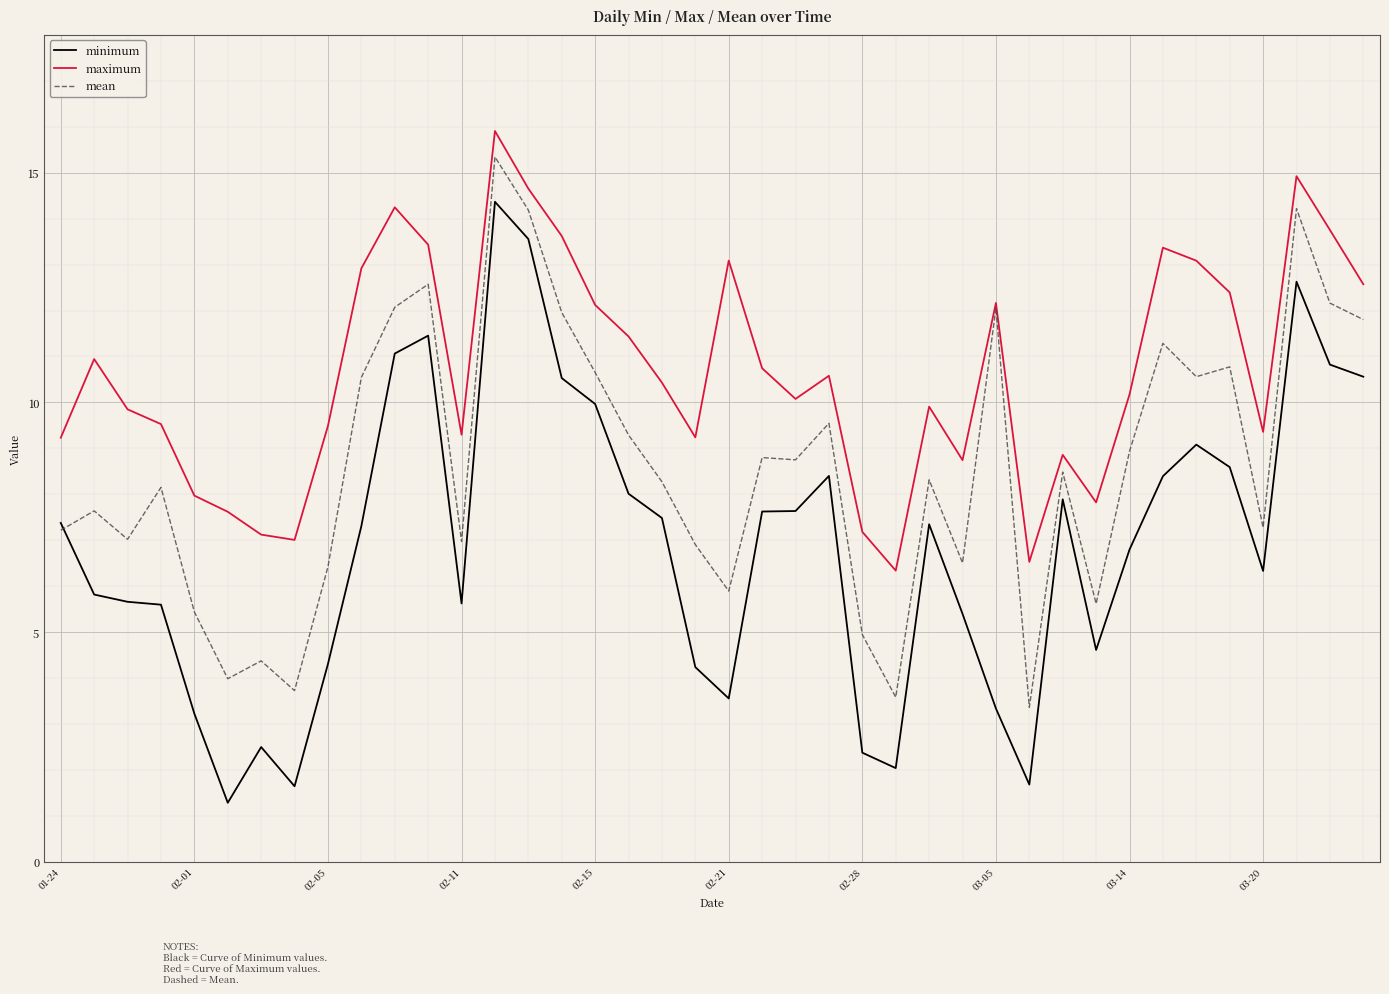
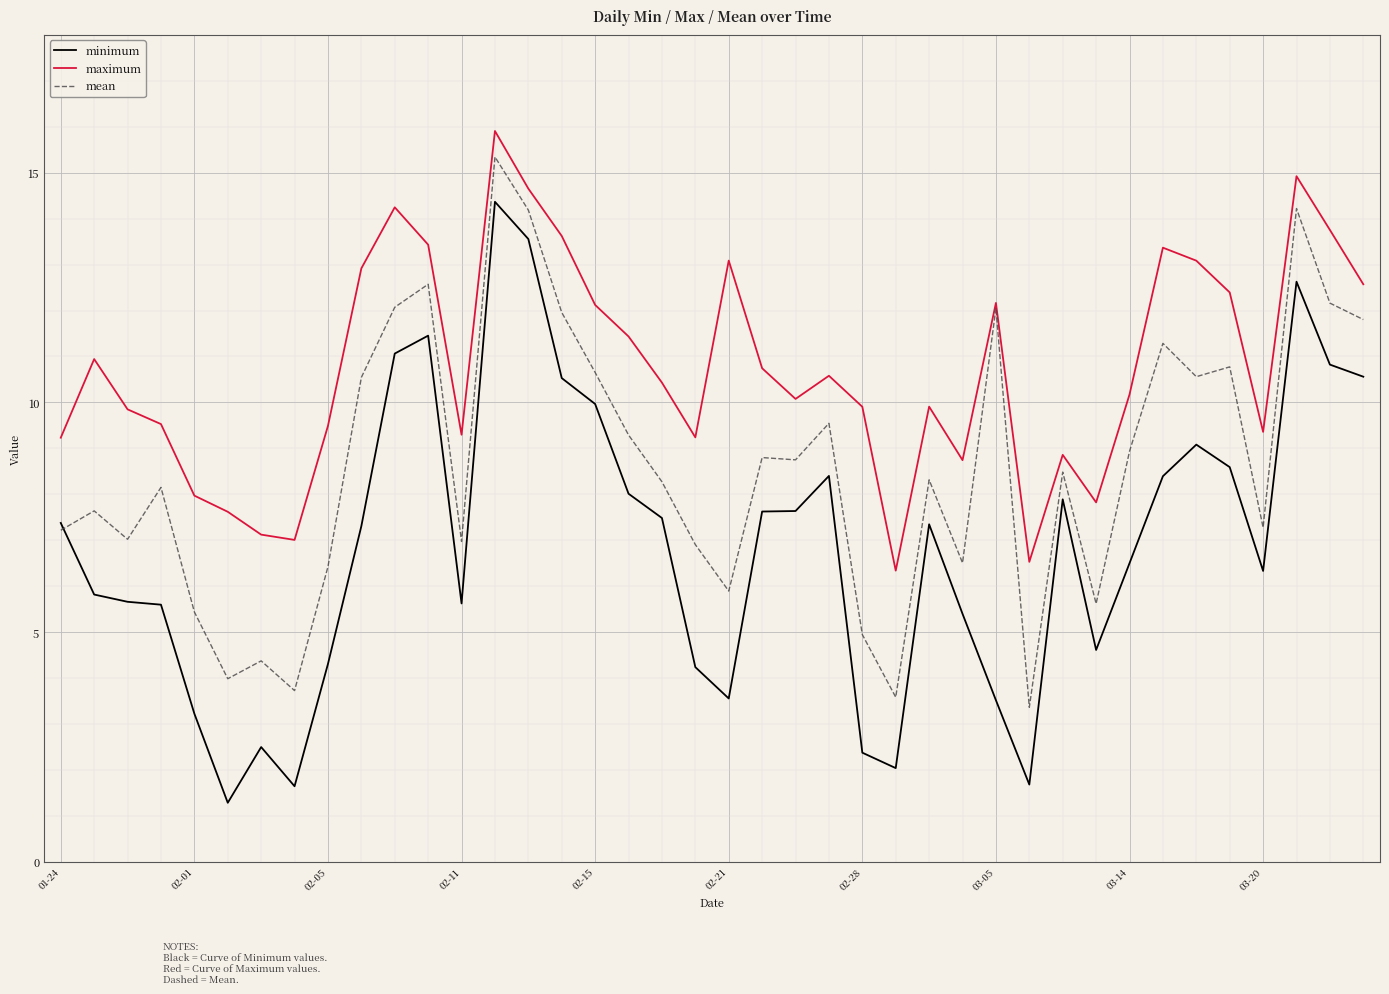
  {
    "minimum": {
      "01-24": 7.4,
      "02-01": 3.2,
      "02-05": 4.3,
      "02-11": 5.6,
      "02-15": 10.0,
      "02-21": 3.6,
      "02-28": 2.4,
-     "03-05": 3.3,
-     "03-14": 6.8,
+     "03-05": 3.5,
+     "03-14": 6.5,
      "03-20": 6.3
    },
    "maximum": {
      "01-24": 9.2,
      "02-01": 8.0,
      "02-05": 9.5,
      "02-11": 9.3,
      "02-15": 12.1,
      "02-21": 13.1,
-     "02-28": 7.2,
+     "02-28": 9.9,
      "03-05": 12.2,
      "03-14": 10.2,
      "03-20": 9.4
    },
    "mean": {
      "01-24": 7.2,
      "02-01": 5.4,
      "02-05": 6.4,
      "02-11": 7.0,
      "02-15": 10.7,
      "02-21": 5.9,
      "02-28": 4.9,
      "03-05": 12.1,
      "03-14": 8.9,
      "03-20": 7.3
    }
  }
